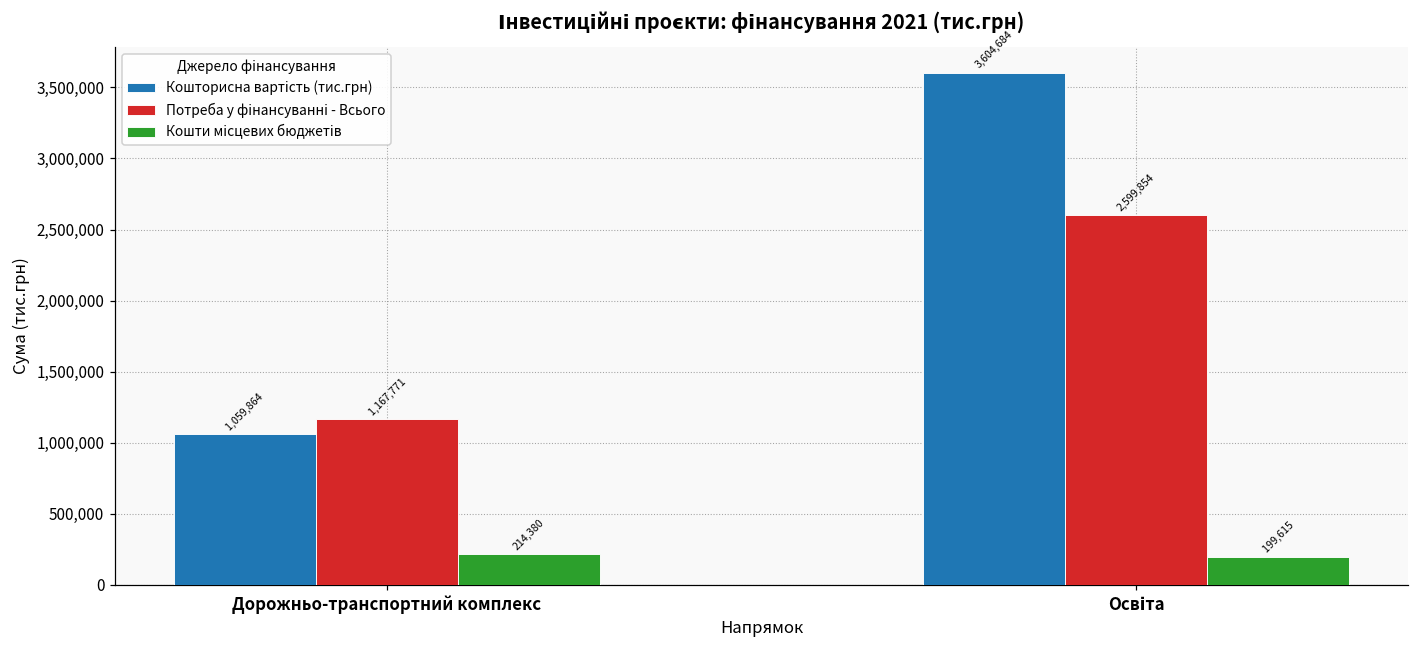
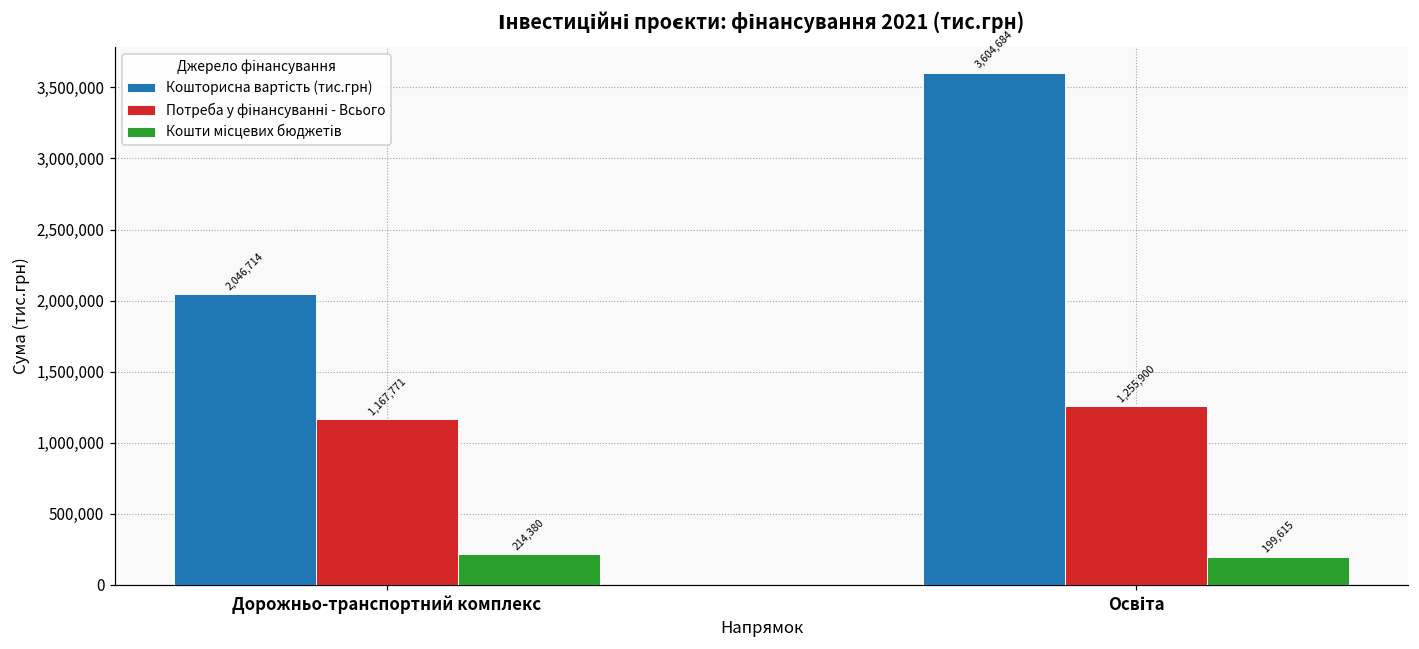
  {
    "Кошторисна вартість (тис.грн)": {
-     "Дорожньо-транспортний комплекс": "1,059,864",
+     "Дорожньо-транспортний комплекс": "2,046,714",
      "Освіта": "3,604,684"
    },
    "Потреба у фінансуванні - Всього": {
      "Дорожньо-транспортний комплекс": "1,167,771",
-     "Освіта": "2,599,854"
+     "Освіта": "1,255,900"
    },
    "Кошти місцевих бюджетів": {
      "Дорожньо-транспортний комплекс": "214,380",
      "Освіта": "199,615"
    }
  }
